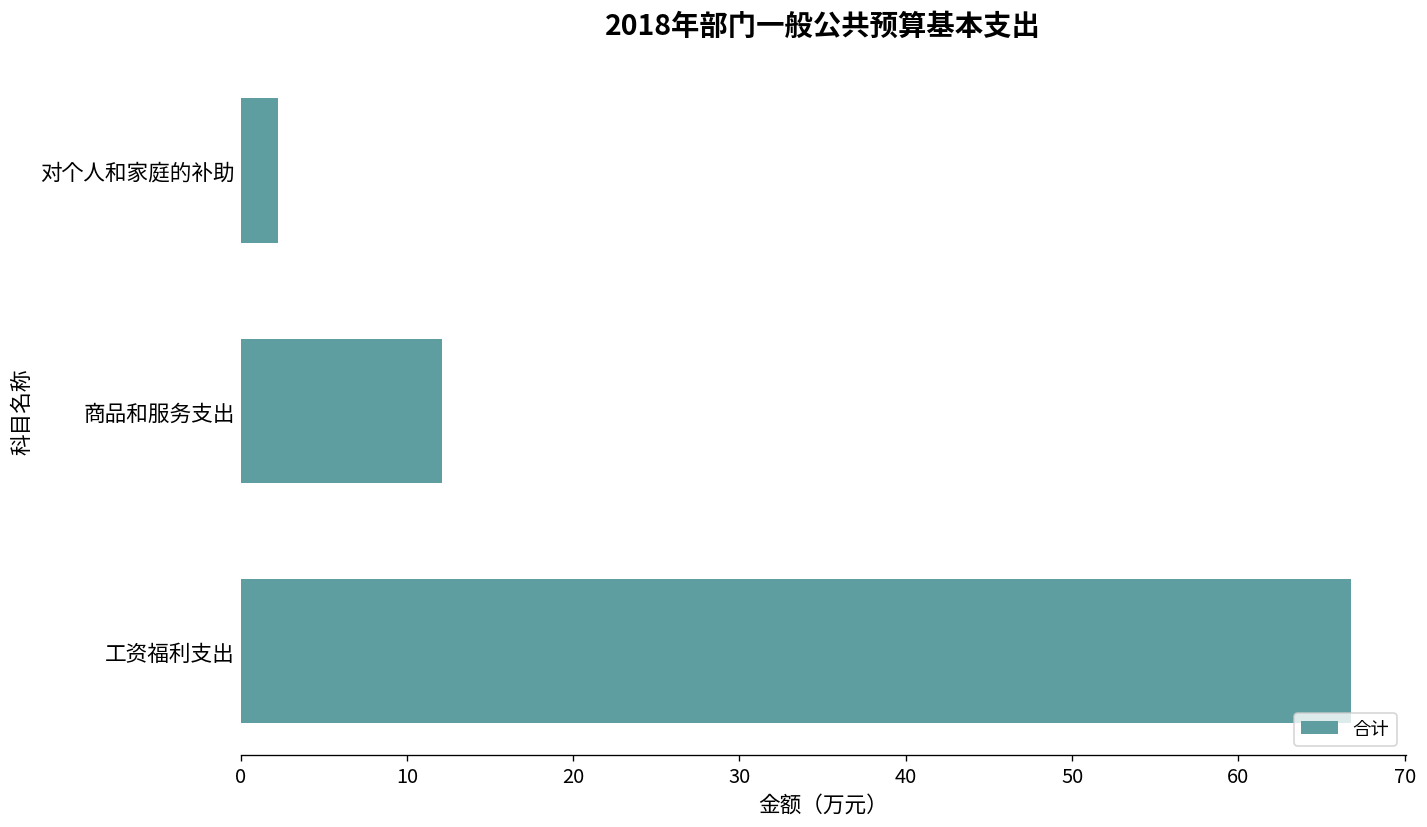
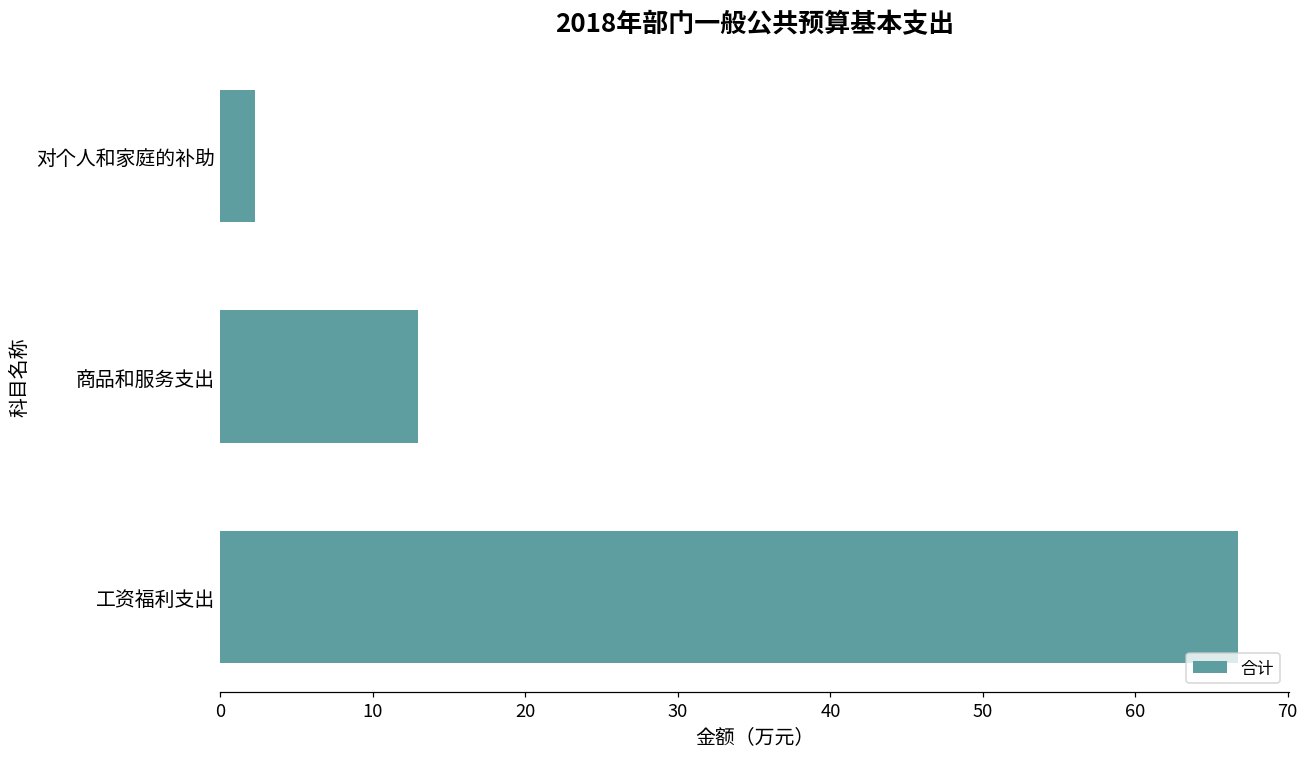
  {
    "对个人和家庭的补助": 2.3,
-   "商品和服务支出": 12.1,
+   "商品和服务支出": 13.0,
    "工资福利支出": 66.7
  }
